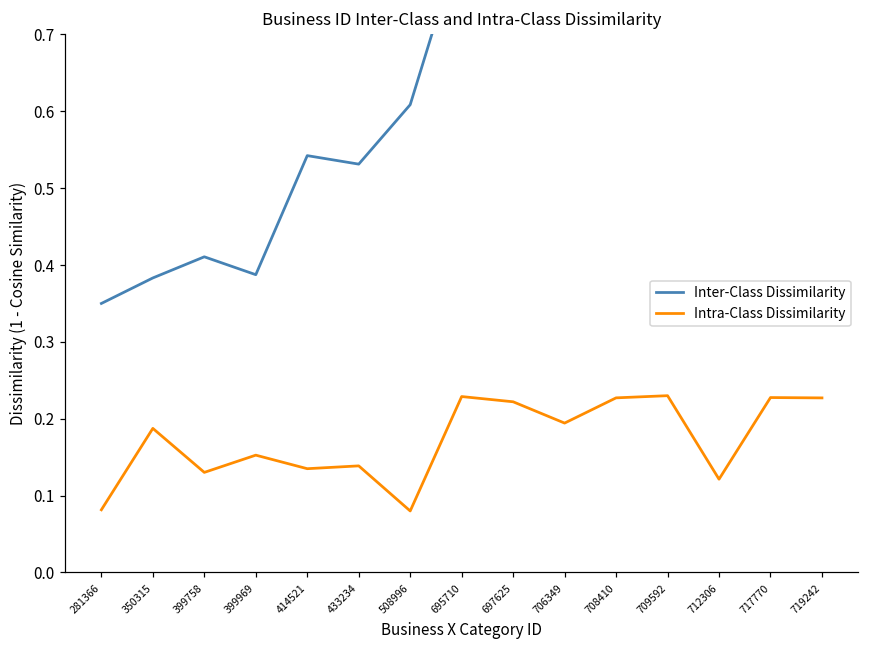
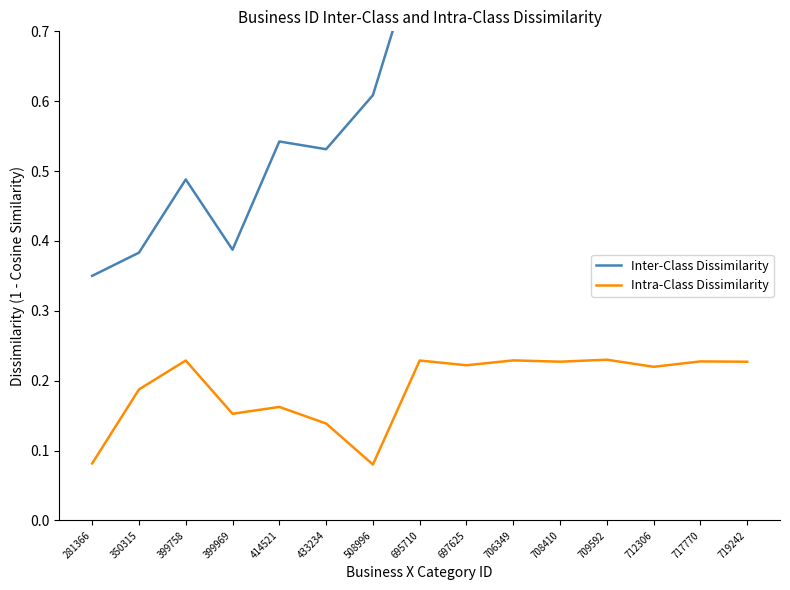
  {
    "Inter-Class Dissimilarity": {
      "281366": 0.35,
      "350315": 0.38,
-     "399758": 0.41,
+     "399758": 0.49,
      "399969": 0.39,
      "414521": 0.54,
      "433234": 0.53,
      "508996": 0.61
    },
    "Intra-Class Dissimilarity": {
      "281366": 0.08,
      "350315": 0.19,
-     "399758": 0.13,
+     "399758": 0.23,
      "399969": 0.15,
-     "414521": 0.14,
+     "414521": 0.16,
      "433234": 0.14,
      "508996": 0.08,
      "695710": 0.23,
      "697625": 0.22,
-     "706349": 0.19,
+     "706349": 0.23,
      "708410": 0.23,
      "709592": 0.23,
-     "712306": 0.12,
+     "712306": 0.22,
      "717770": 0.23,
      "719242": 0.23
    }
  }
